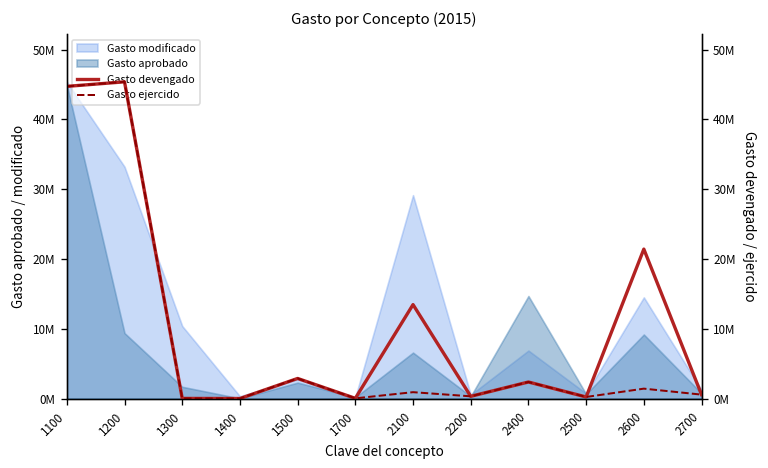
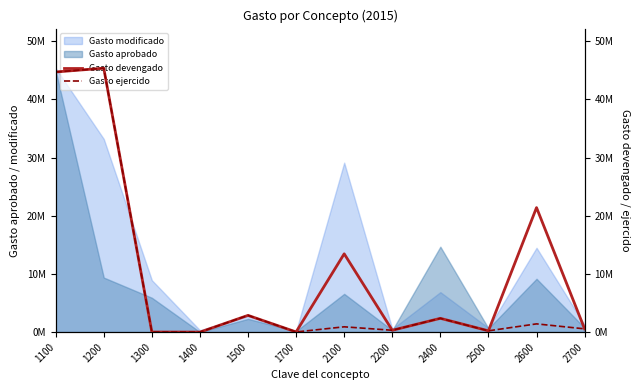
  {
    "Gasto modificado": {
      "1200": 33000000,
-     "1300": 10000000,
+     "1300": 9000000,
      "1500": 3000000,
      "2100": 29000000,
      "2400": 7000000,
      "2600": 14000000,
      "2700": 1000000
    },
    "Gasto aprobado": {
      "1200": 9000000,
-     "1300": 2000000,
+     "1300": 6000000,
      "1500": 2000000,
      "2100": 7000000,
      "2400": 15000000,
      "2600": 9000000,
      "2700": 1000000
    },
    "Gasto devengado": {
      "2100": 13000000,
      "2600": 21000000
    },
    "Gasto ejercido": {
      "2100": 1000000,
      "2600": 1000000
    }
  }
